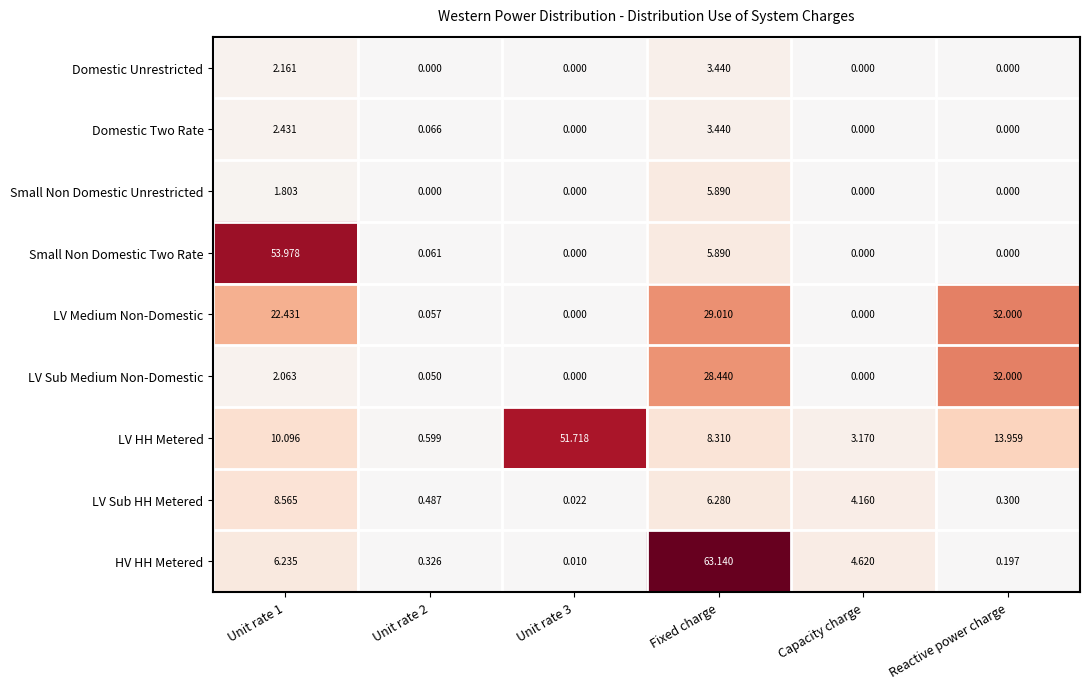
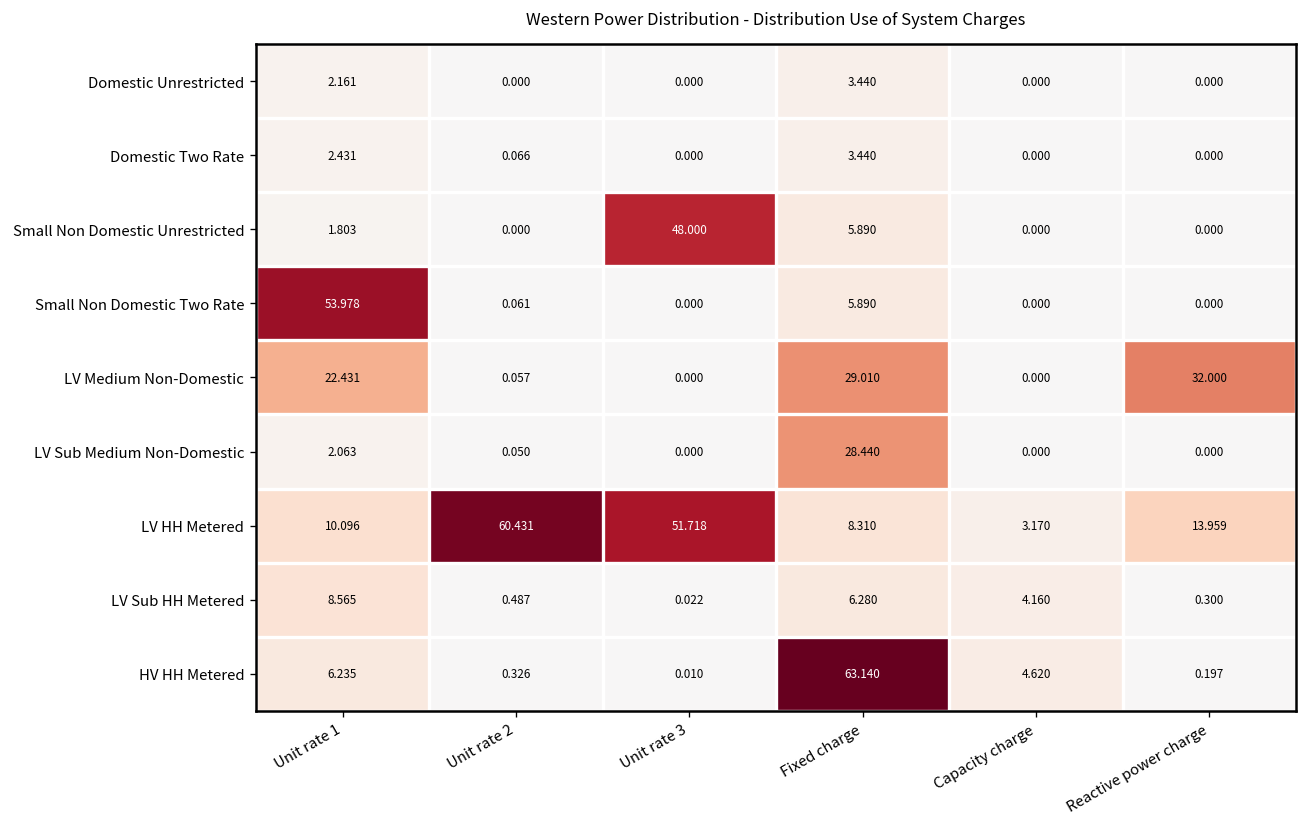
  {
    "Domestic Unrestricted": {
      "Unit rate 1": 2.161,
      "Unit rate 2": 0.000,
      "Unit rate 3": 0.000,
      "Fixed charge": 3.440,
      "Capacity charge": 0.000,
      "Reactive power charge": 0.000
    },
    "Domestic Two Rate": {
      "Unit rate 1": 2.431,
      "Unit rate 2": 0.066,
      "Unit rate 3": 0.000,
      "Fixed charge": 3.440,
      "Capacity charge": 0.000,
      "Reactive power charge": 0.000
    },
    "Small Non Domestic Unrestricted": {
      "Unit rate 1": 1.803,
      "Unit rate 2": 0.000,
-     "Unit rate 3": 0.000,
+     "Unit rate 3": 48.000,
      "Fixed charge": 5.890,
      "Capacity charge": 0.000,
      "Reactive power charge": 0.000
    },
    "Small Non Domestic Two Rate": {
      "Unit rate 1": 53.978,
      "Unit rate 2": 0.061,
      "Unit rate 3": 0.000,
      "Fixed charge": 5.890,
      "Capacity charge": 0.000,
      "Reactive power charge": 0.000
    },
    "LV Medium Non-Domestic": {
      "Unit rate 1": 22.431,
      "Unit rate 2": 0.057,
      "Unit rate 3": 0.000,
      "Fixed charge": 29.010,
      "Capacity charge": 0.000,
      "Reactive power charge": 32.000
    },
    "LV Sub Medium Non-Domestic": {
      "Unit rate 1": 2.063,
      "Unit rate 2": 0.050,
      "Unit rate 3": 0.000,
      "Fixed charge": 28.440,
      "Capacity charge": 0.000,
-     "Reactive power charge": 32.000
+     "Reactive power charge": 0.000
    },
    "LV HH Metered": {
      "Unit rate 1": 10.096,
-     "Unit rate 2": 0.599,
+     "Unit rate 2": 60.431,
      "Unit rate 3": 51.718,
      "Fixed charge": 8.310,
      "Capacity charge": 3.170,
      "Reactive power charge": 13.959
    },
    "LV Sub HH Metered": {
      "Unit rate 1": 8.565,
      "Unit rate 2": 0.487,
      "Unit rate 3": 0.022,
      "Fixed charge": 6.280,
      "Capacity charge": 4.160,
      "Reactive power charge": 0.300
    },
    "HV HH Metered": {
      "Unit rate 1": 6.235,
      "Unit rate 2": 0.326,
      "Unit rate 3": 0.010,
      "Fixed charge": 63.140,
      "Capacity charge": 4.620,
      "Reactive power charge": 0.197
    }
  }
